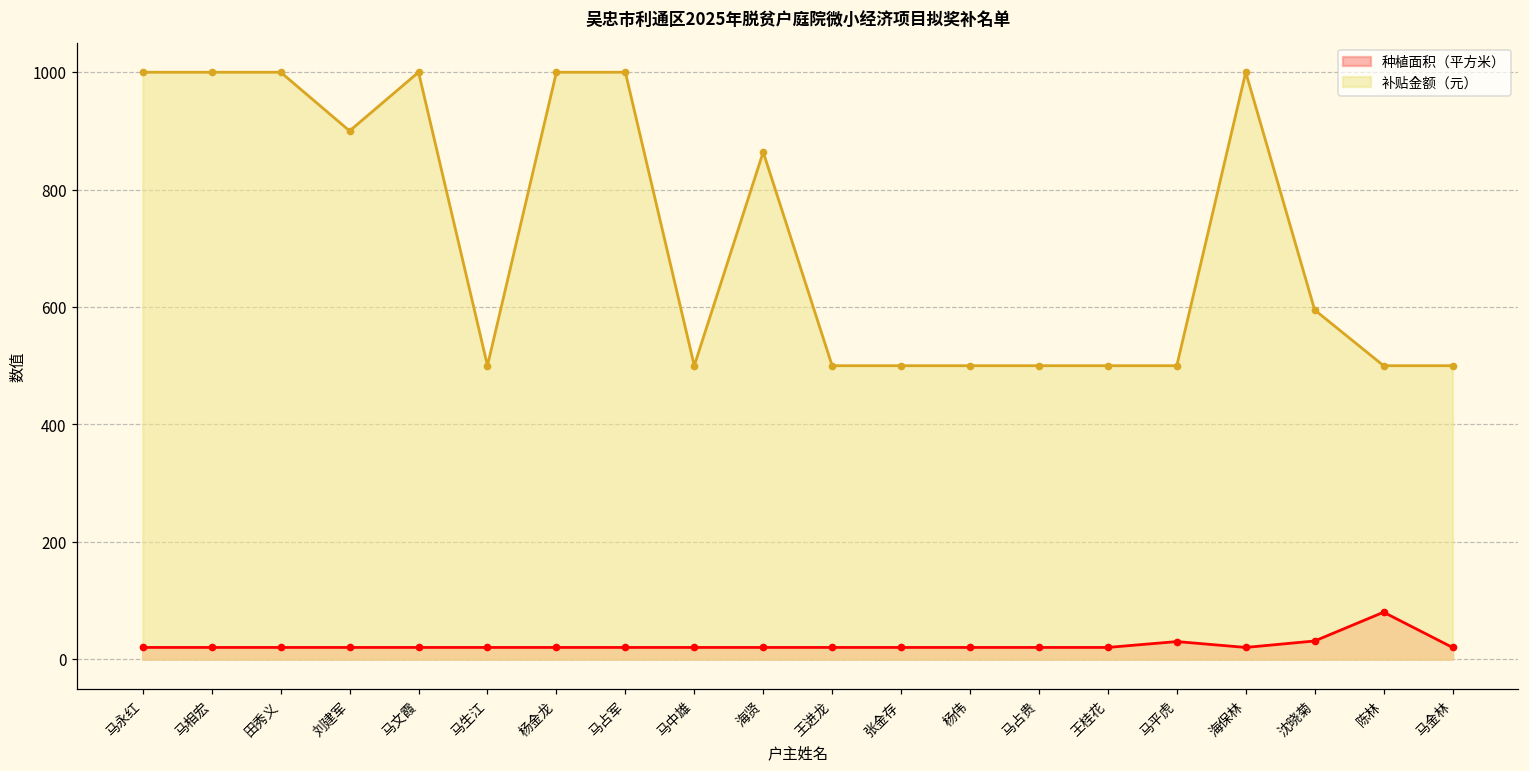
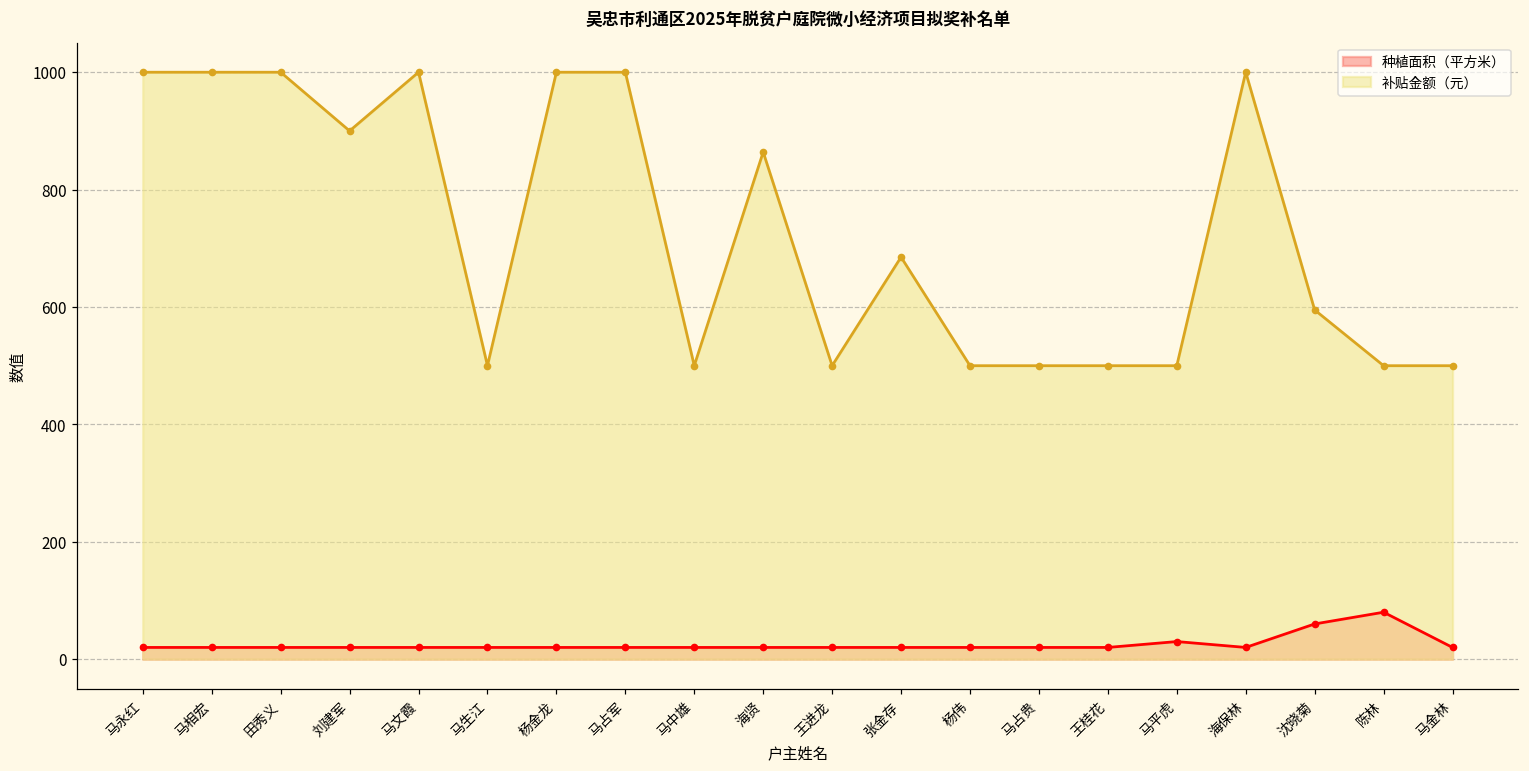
  {
    "种植面积（平方米）": {
      "马永红": 20,
      "马相宏": 20,
      "田秀义": 20,
      "刘建军": 20,
      "马文霞": 20,
      "马生江": 20,
      "杨金龙": 20,
      "马占军": 20,
      "马中雄": 20,
      "海贤": 20,
      "王进龙": 20,
      "张金存": 20,
      "杨伟": 20,
      "马占贵": 20,
      "王桂花": 20,
      "马平虎": 30,
      "海保林": 20,
-     "沈晓菊": 30,
+     "沈晓菊": 60,
      "陈林": 80,
      "马金林": 20
    },
    "补贴金额（元）": {
      "马永红": 1000,
      "马相宏": 1000,
      "田秀义": 1000,
      "刘建军": 900,
      "马文霞": 1000,
      "马生江": 500,
      "杨金龙": 1000,
      "马占军": 1000,
      "马中雄": 500,
      "海贤": 860,
      "王进龙": 500,
-     "张金存": 500,
+     "张金存": 690,
      "杨伟": 500,
      "马占贵": 500,
      "王桂花": 500,
      "马平虎": 500,
      "海保林": 1000,
      "沈晓菊": 600,
      "陈林": 500,
      "马金林": 500
    }
  }
